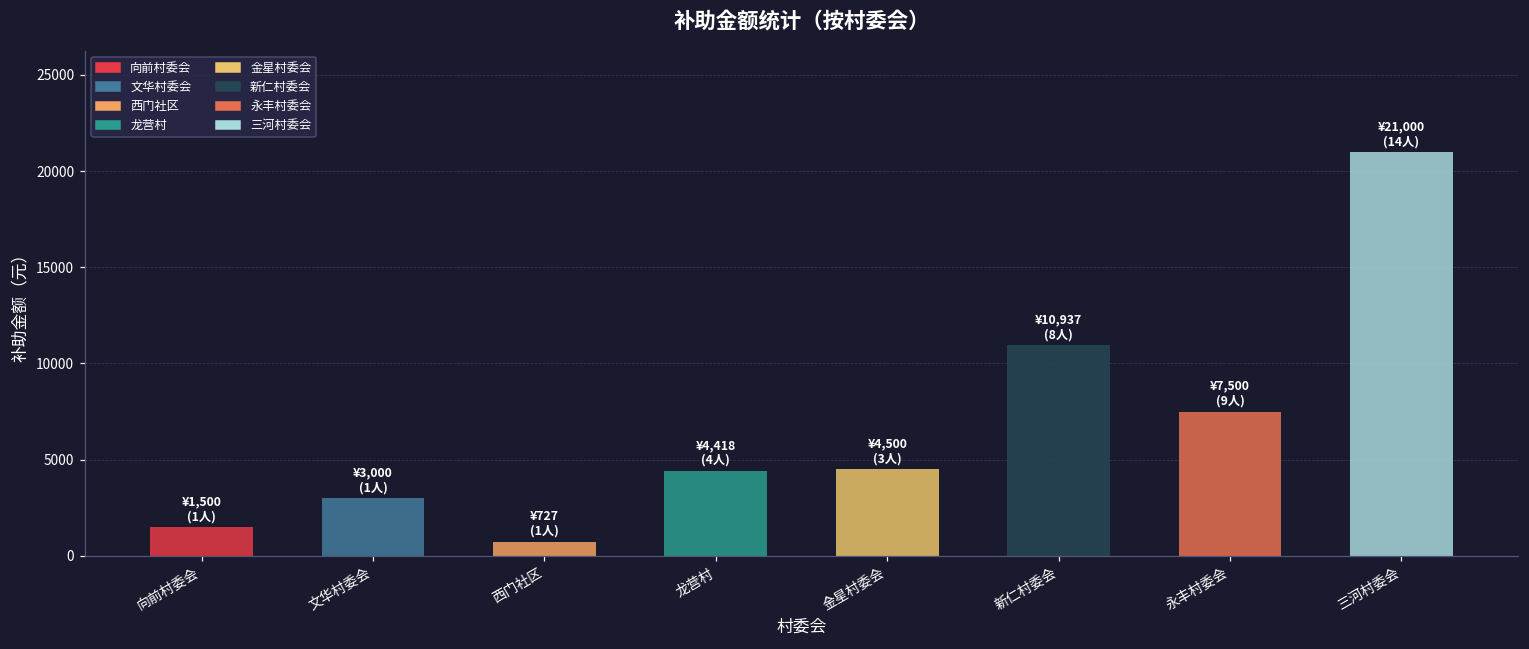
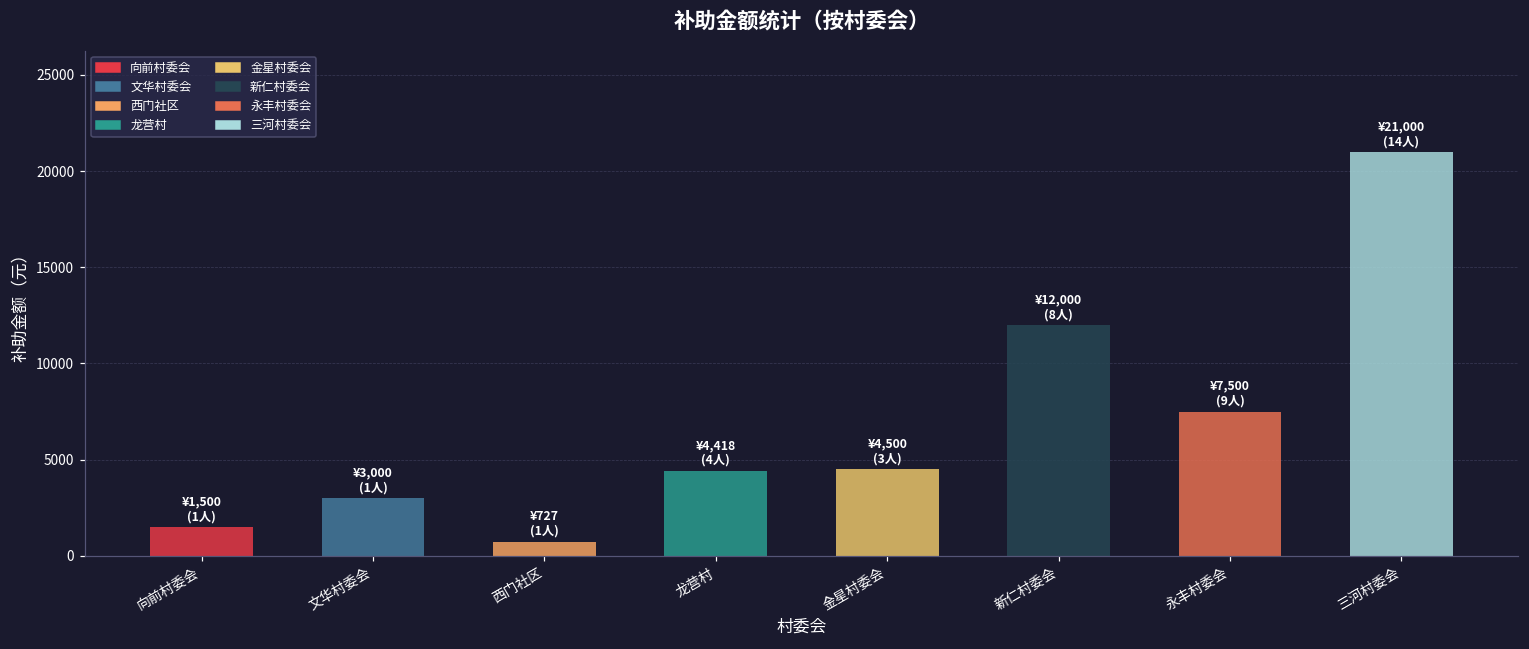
  {
    "向前村委会": "¥1,500",
    "文华村委会": "¥3,000",
    "西门社区": "¥727",
    "龙营村": "¥4,418",
    "金星村委会": "¥4,500",
-   "新仁村委会": "¥10,937",
+   "新仁村委会": "¥12,000",
    "永丰村委会": "¥7,500",
    "三河村委会": "¥21,000"
  }
